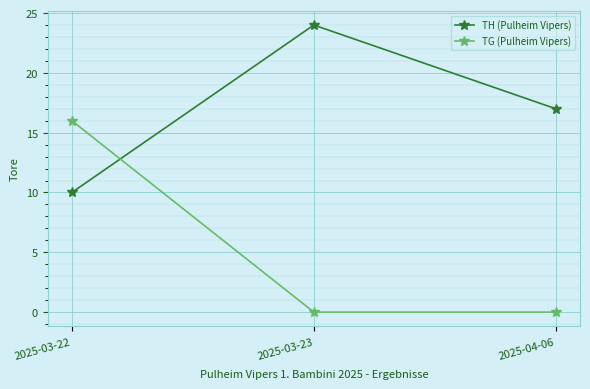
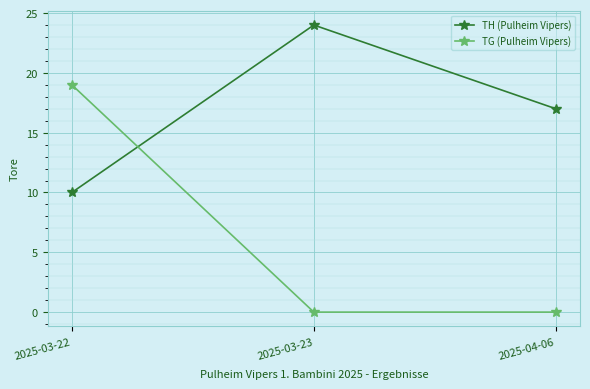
  {
    "TH (Pulheim Vipers)": {
      "2025-03-22": 10,
      "2025-03-23": 24,
      "2025-04-06": 17
    },
    "TG (Pulheim Vipers)": {
-     "2025-03-22": 16,
+     "2025-03-22": 19,
      "2025-03-23": 0,
      "2025-04-06": 0
    }
  }
